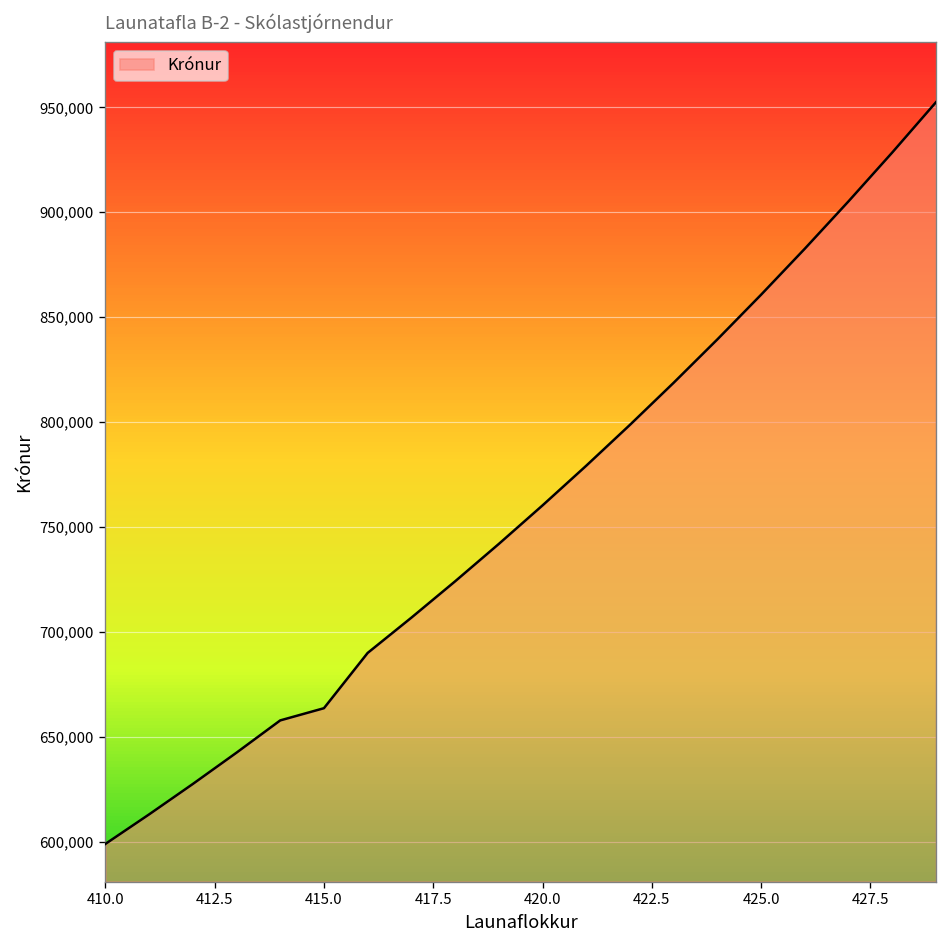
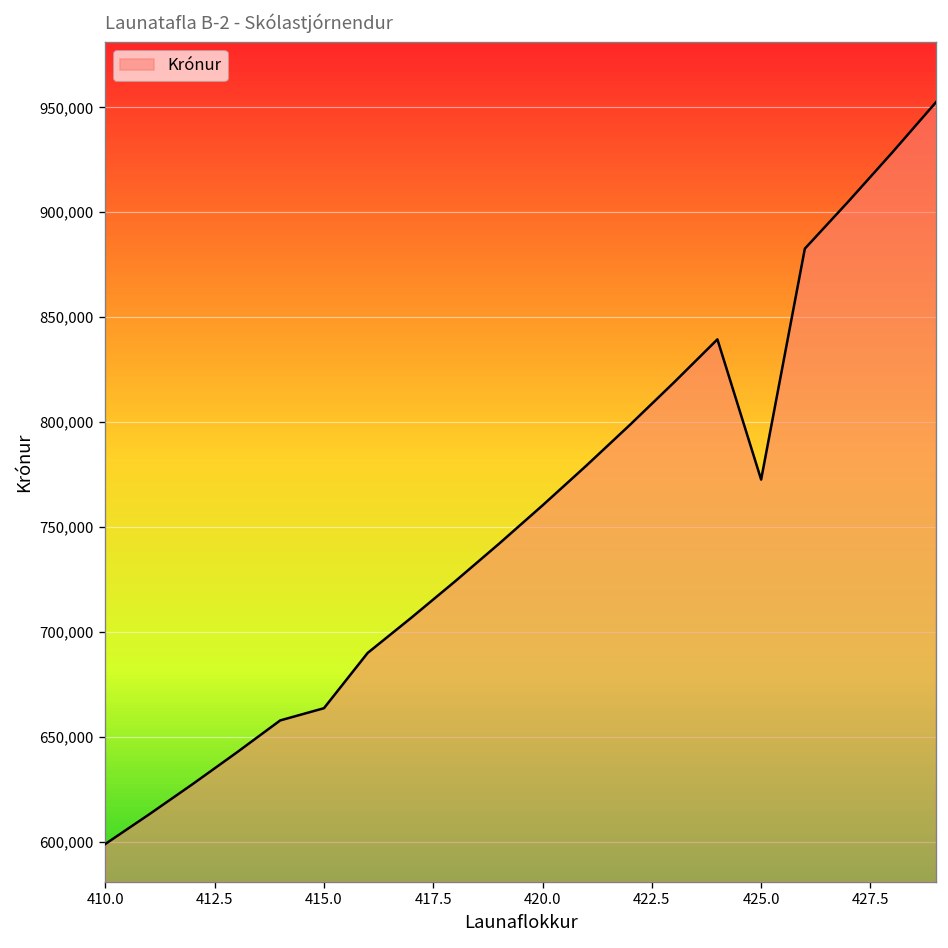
  {
    "410.0": "599,000",
    "415.0": "664,000",
    "420.0": "760,000",
-   "425.0": "861,000"
+   "425.0": "773,000"
  }
